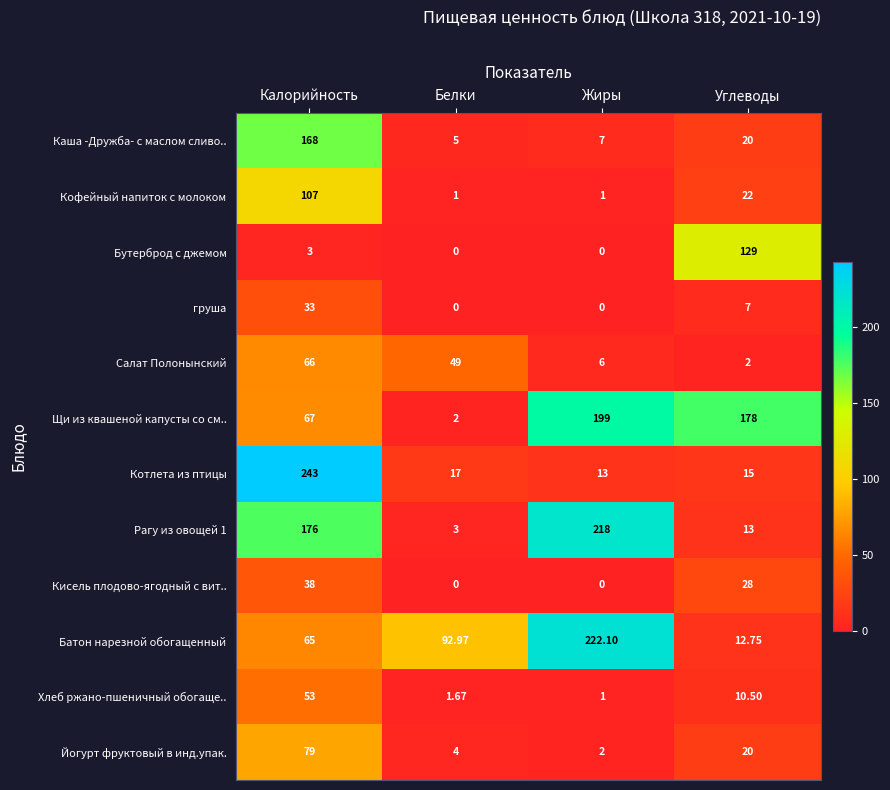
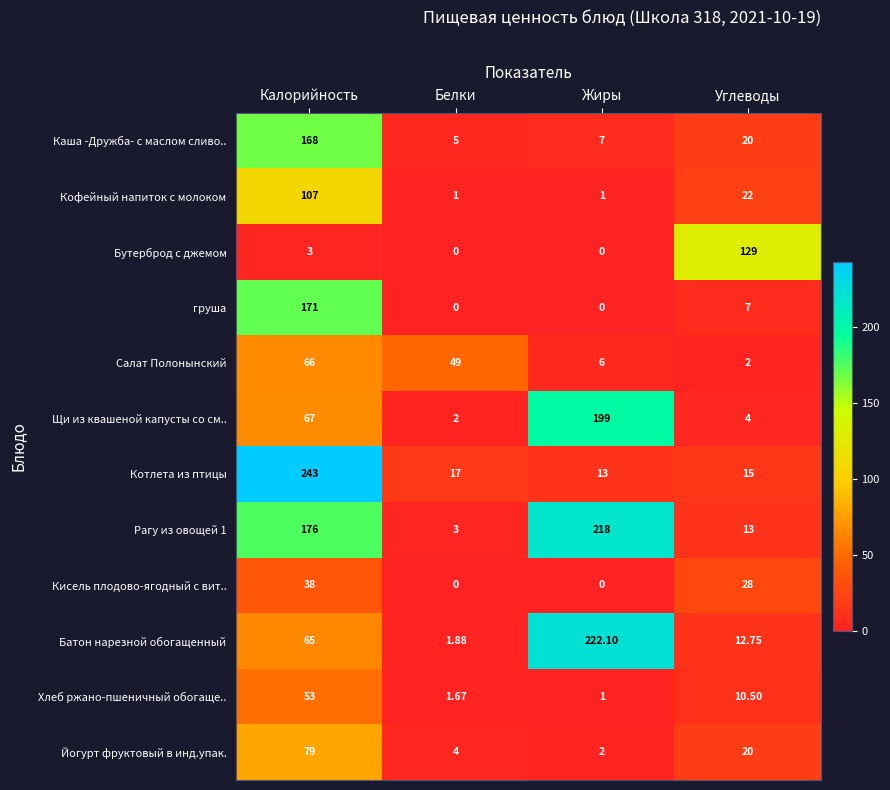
  {
    "Каша -Дружба- с маслом сливо..": {
      "Калорийность": 168,
      "Белки": 5,
      "Жиры": 7,
      "Углеводы": 20
    },
    "Кофейный напиток с молоком": {
      "Калорийность": 107,
      "Белки": 1,
      "Жиры": 1,
      "Углеводы": 22
    },
    "Бутерброд с джемом": {
      "Калорийность": 3,
      "Белки": 0,
      "Жиры": 0,
      "Углеводы": 129
    },
    "груша": {
-     "Калорийность": 33,
+     "Калорийность": 171,
      "Белки": 0,
      "Жиры": 0,
      "Углеводы": 7
    },
    "Салат Полонынский": {
      "Калорийность": 66,
      "Белки": 49,
      "Жиры": 6,
      "Углеводы": 2
    },
    "Щи из квашеной капусты со см..": {
      "Калорийность": 67,
      "Белки": 2,
      "Жиры": 199,
-     "Углеводы": 178
+     "Углеводы": 4
    },
    "Котлета из птицы": {
      "Калорийность": 243,
      "Белки": 17,
      "Жиры": 13,
      "Углеводы": 15
    },
    "Рагу из овощей 1": {
      "Калорийность": 176,
      "Белки": 3,
      "Жиры": 218,
      "Углеводы": 13
    },
    "Кисель плодово-ягодный с вит..": {
      "Калорийность": 38,
      "Белки": 0,
      "Жиры": 0,
      "Углеводы": 28
    },
    "Батон нарезной обогащенный": {
      "Калорийность": 65,
-     "Белки": 92.97,
+     "Белки": 1.88,
      "Жиры": 222.10,
      "Углеводы": 12.75
    },
    "Хлеб ржано-пшеничный обогаще..": {
      "Калорийность": 53,
      "Белки": 1.67,
      "Жиры": 1,
      "Углеводы": 10.50
    },
    "Йогурт фруктовый в инд.упак.": {
      "Калорийность": 79,
      "Белки": 4,
      "Жиры": 2,
      "Углеводы": 20
    }
  }
